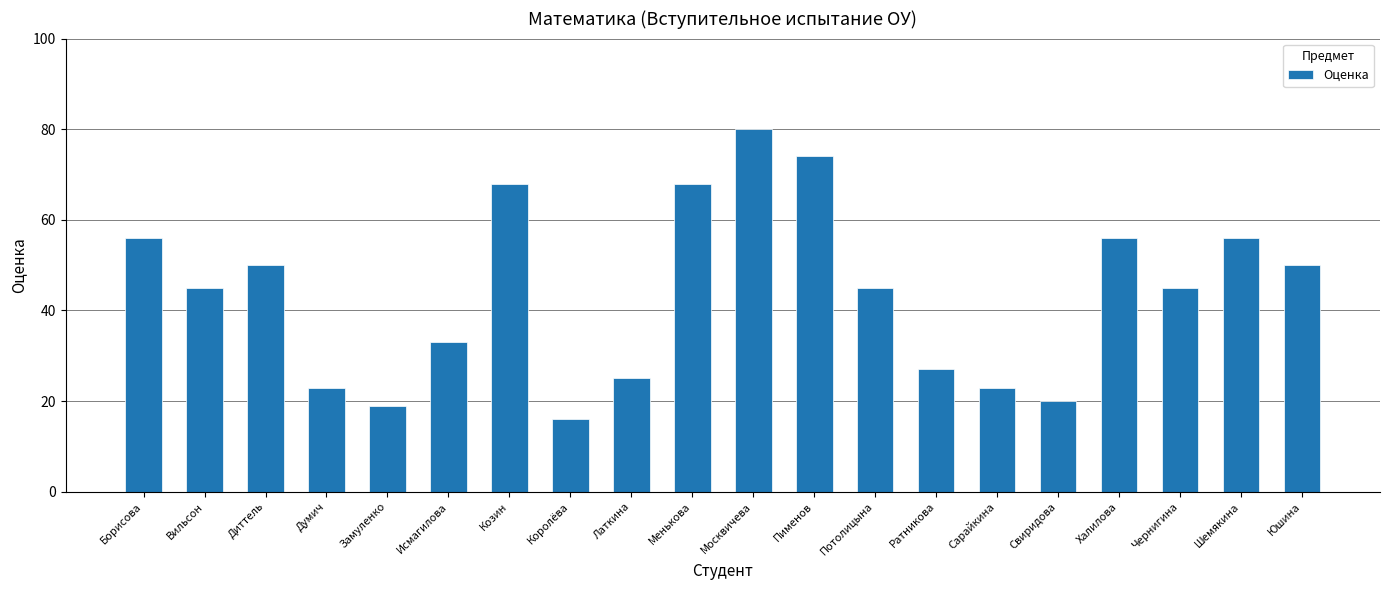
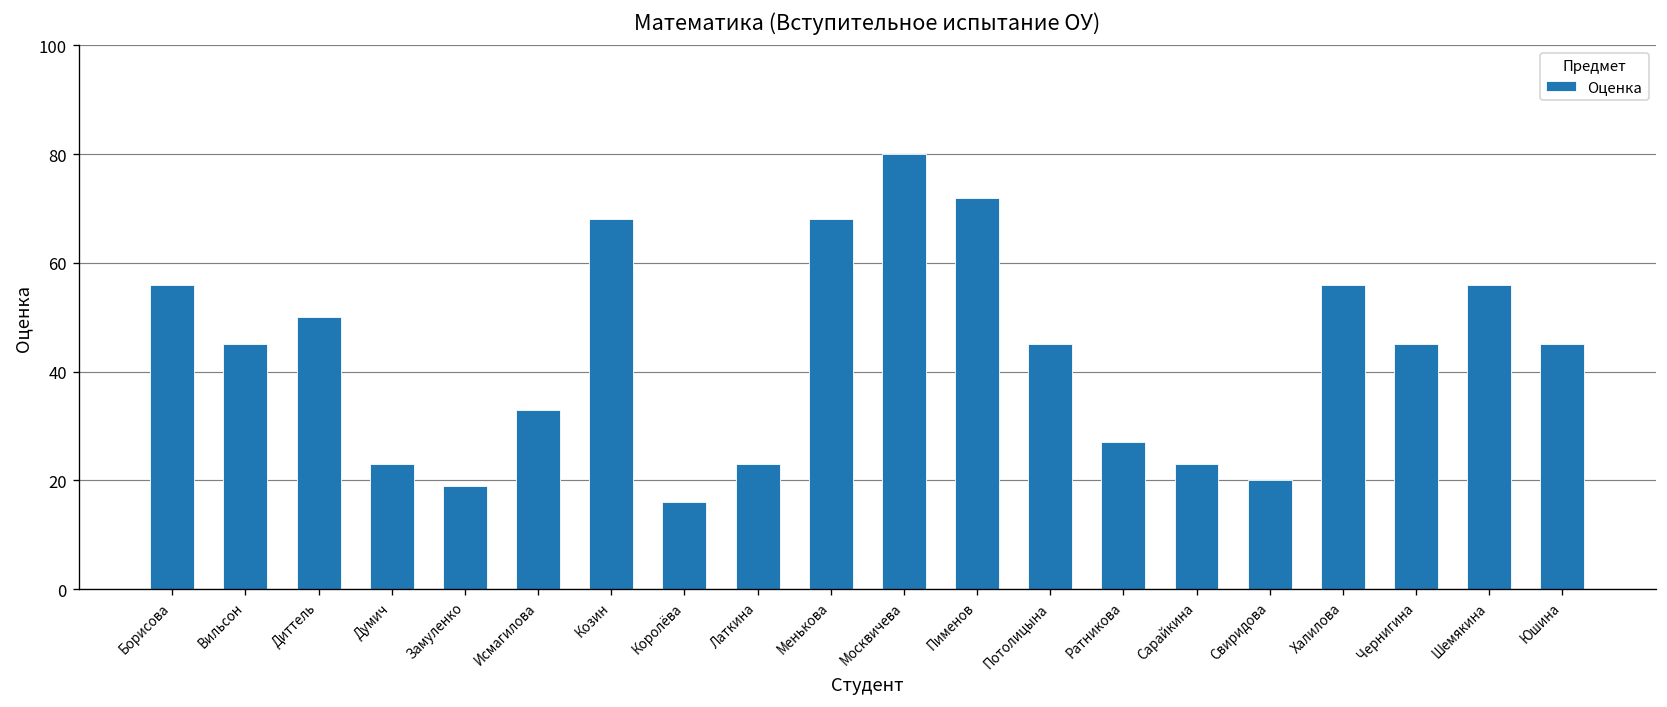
  {
    "Борисова": 56,
    "Вильсон": 45,
    "Диттель": 50,
    "Думич": 23,
    "Замуленко": 19,
    "Исмагилова": 33,
    "Козин": 68,
    "Королёва": 16,
-   "Латкина": 25,
+   "Латкина": 23,
    "Менькова": 68,
    "Москвичева": 80,
-   "Пименов": 74,
+   "Пименов": 72,
    "Потолицына": 45,
    "Ратникова": 27,
    "Сарайкина": 23,
    "Свиридова": 20,
    "Халилова": 56,
    "Чернигина": 45,
    "Шемякина": 56,
-   "Юшина": 50
+   "Юшина": 45
  }
